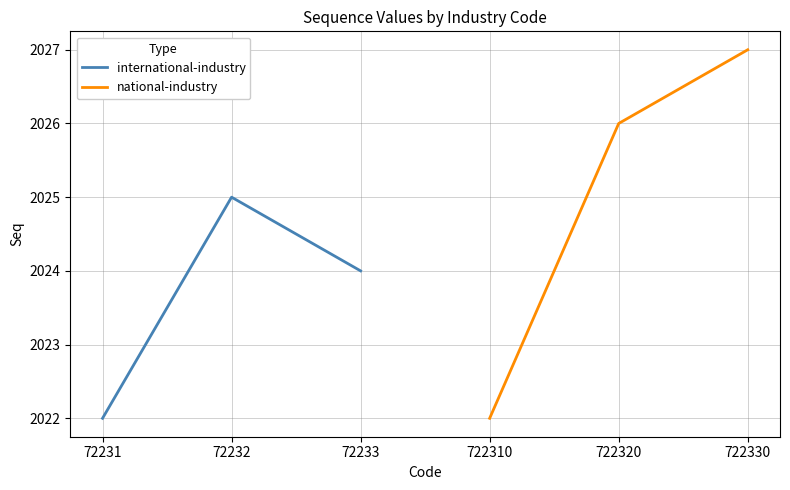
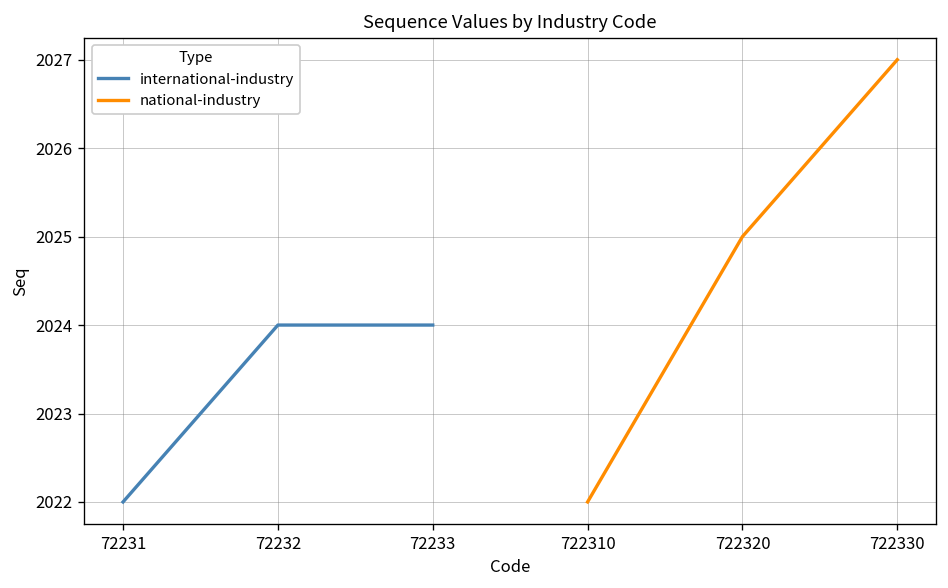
  {
    "international-industry": {
      "72231": 2022,
-     "72232": 2025,
+     "72232": 2024,
      "72233": 2024
    },
    "national-industry": {
      "722310": 2022,
-     "722320": 2026,
+     "722320": 2025,
      "722330": 2027
    }
  }
